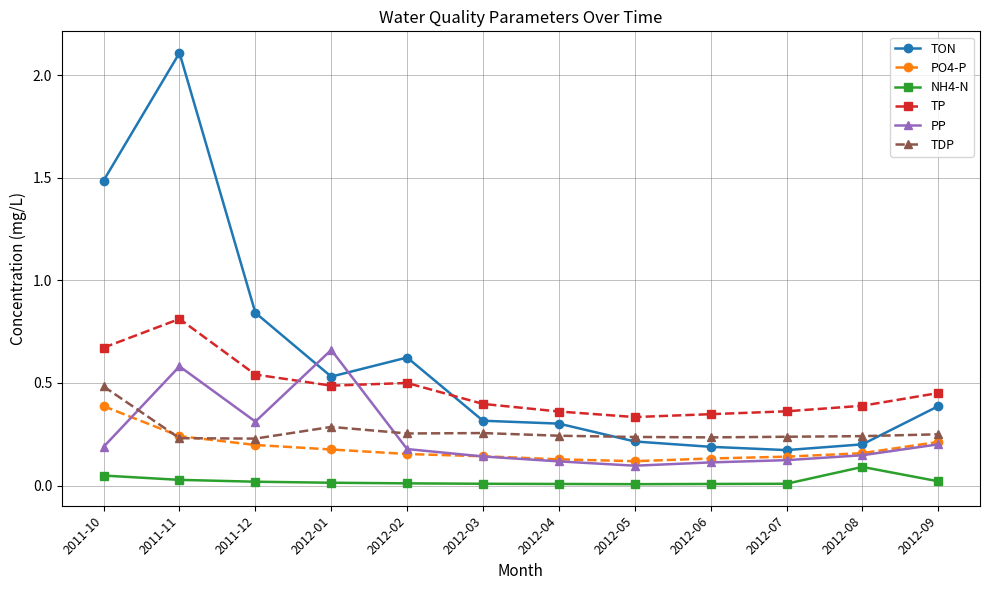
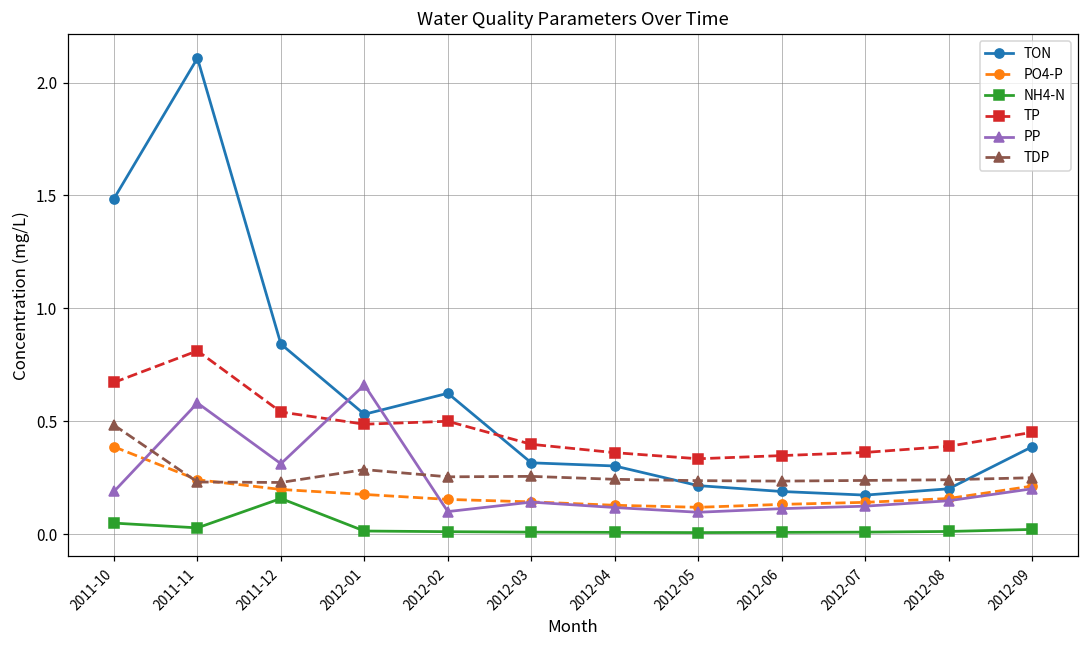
  {
    "TON": {
      "2011-10": 1.49,
      "2011-11": 2.11,
      "2011-12": 0.84,
      "2012-01": 0.53,
      "2012-02": 0.62,
      "2012-03": 0.32,
      "2012-04": 0.30,
      "2012-05": 0.22,
      "2012-06": 0.19,
      "2012-07": 0.17,
      "2012-08": 0.20,
      "2012-09": 0.39
    },
    "PO4-P": {
      "2011-10": 0.39,
      "2011-12": 0.20,
      "2012-01": 0.18,
      "2012-02": 0.15,
      "2012-05": 0.12,
      "2012-06": 0.13,
      "2012-07": 0.14
    },
    "NH4-N": {
      "2011-10": 0.05,
      "2011-11": 0.03,
-     "2011-12": 0.02,
+     "2011-12": 0.16,
      "2012-01": 0.01,
      "2012-02": 0.01,
      "2012-03": 0.01,
      "2012-04": 0.01,
      "2012-05": 0.01,
      "2012-06": 0.01,
      "2012-07": 0.01,
-     "2012-08": 0.09,
+     "2012-08": 0.01,
      "2012-09": 0.02
    },
    "TP": {
      "2011-10": 0.67,
      "2011-11": 0.81,
      "2011-12": 0.54,
      "2012-01": 0.49,
      "2012-02": 0.50,
      "2012-03": 0.40,
      "2012-04": 0.36,
      "2012-05": 0.33,
      "2012-06": 0.35,
      "2012-07": 0.36,
      "2012-08": 0.39,
      "2012-09": 0.45
    },
    "PP": {
      "2011-10": 0.19,
      "2011-11": 0.58,
      "2011-12": 0.31,
      "2012-01": 0.66,
-     "2012-02": 0.18,
+     "2012-02": 0.10,
      "2012-05": 0.10,
      "2012-06": 0.11,
      "2012-07": 0.12
    },
    "TDP": {
      "2011-10": 0.48,
      "2011-12": 0.23,
      "2012-01": 0.29,
      "2012-02": 0.25,
      "2012-03": 0.26,
      "2012-04": 0.24,
      "2012-05": 0.24,
      "2012-06": 0.24,
      "2012-07": 0.24,
      "2012-08": 0.24,
      "2012-09": 0.25
    }
  }
